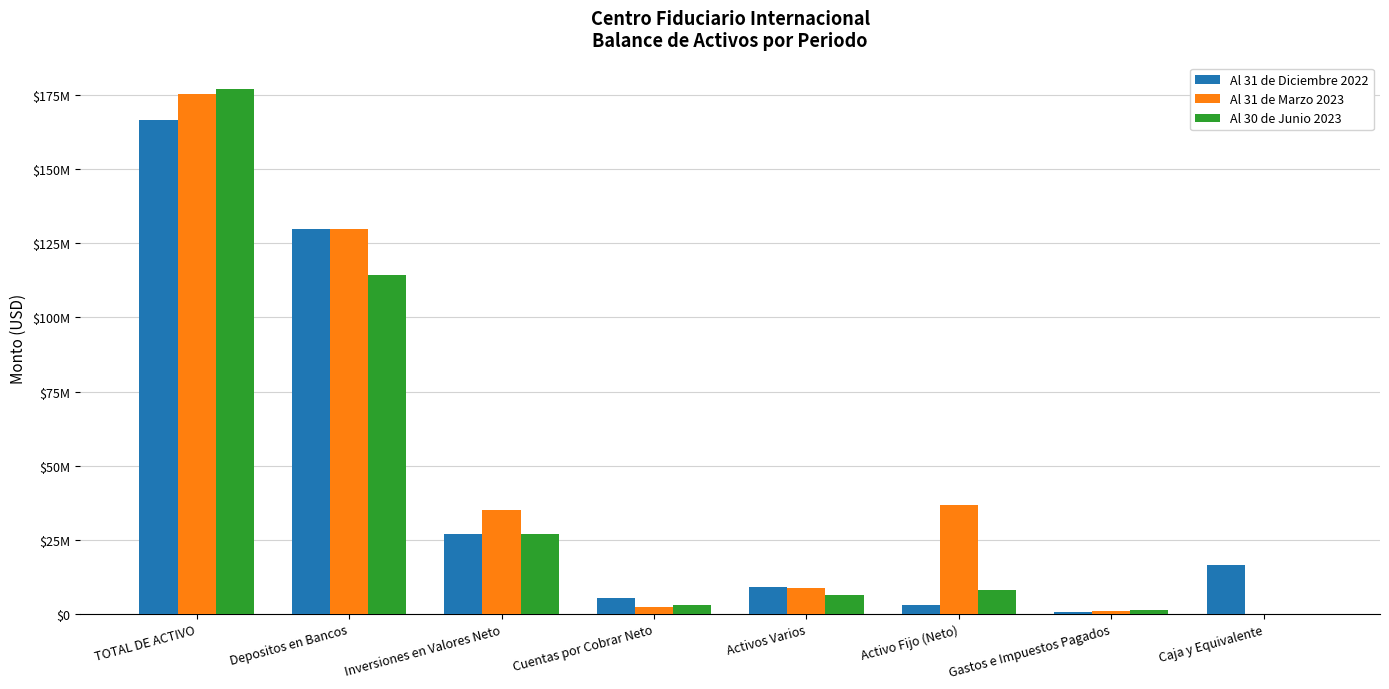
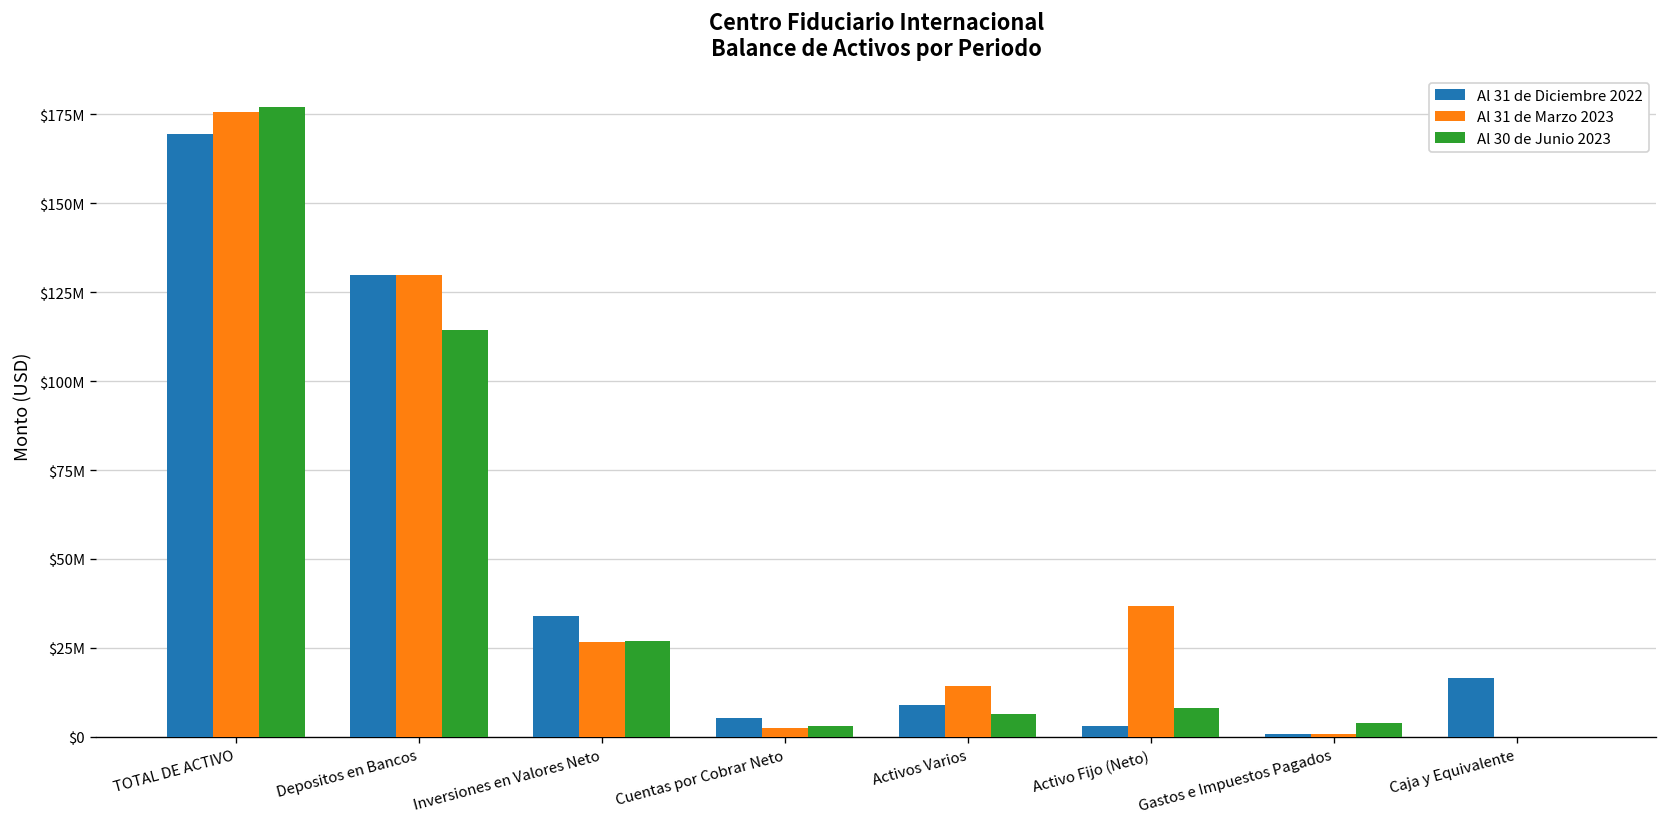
  {
    "Al 31 de Diciembre 2022": {
-     "TOTAL DE ACTIVO": "$167000000",
+     "TOTAL DE ACTIVO": "$170000000",
      "Depositos en Bancos": "$130000000",
-     "Inversiones en Valores Neto": "$27000000",
+     "Inversiones en Valores Neto": "$34000000",
      "Cuentas por Cobrar Neto": "$5000000",
      "Activos Varios": "$9000000",
      "Activo Fijo (Neto)": "$3000000",
      "Caja y Equivalente": "$17000000"
    },
    "Al 31 de Marzo 2023": {
      "TOTAL DE ACTIVO": "$176000000",
      "Depositos en Bancos": "$130000000",
-     "Inversiones en Valores Neto": "$35000000",
+     "Inversiones en Valores Neto": "$27000000",
      "Cuentas por Cobrar Neto": "$2000000",
-     "Activos Varios": "$9000000",
+     "Activos Varios": "$14000000",
      "Activo Fijo (Neto)": "$37000000"
    },
    "Al 30 de Junio 2023": {
      "TOTAL DE ACTIVO": "$177000000",
      "Depositos en Bancos": "$114000000",
      "Inversiones en Valores Neto": "$27000000",
      "Cuentas por Cobrar Neto": "$3000000",
      "Activos Varios": "$6000000",
      "Activo Fijo (Neto)": "$8000000",
-     "Gastos e Impuestos Pagados": "$1000000"
+     "Gastos e Impuestos Pagados": "$4000000"
    }
  }
